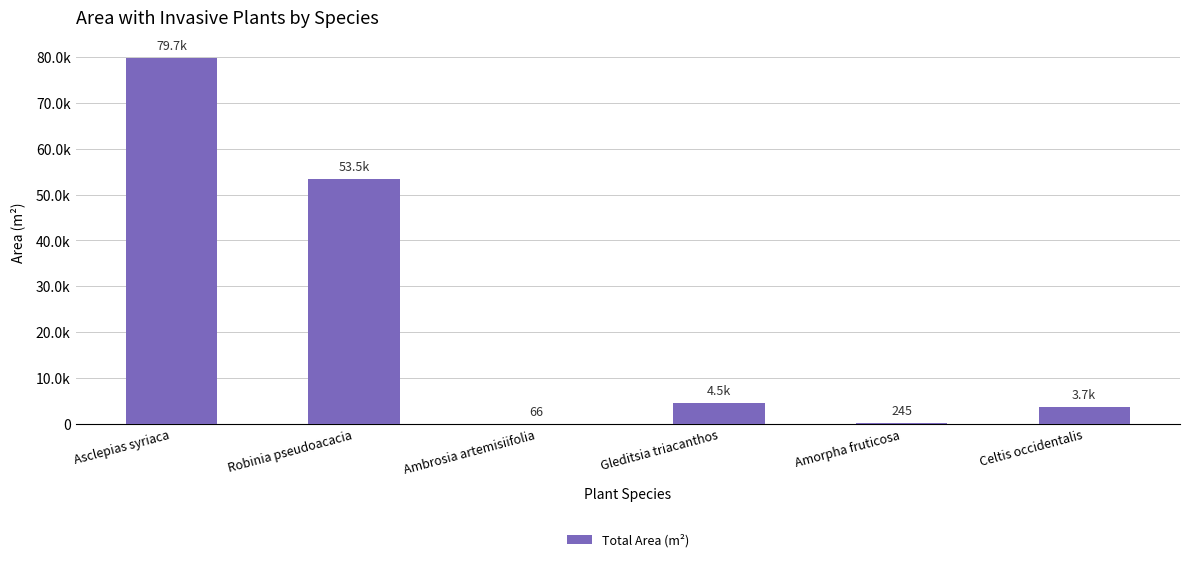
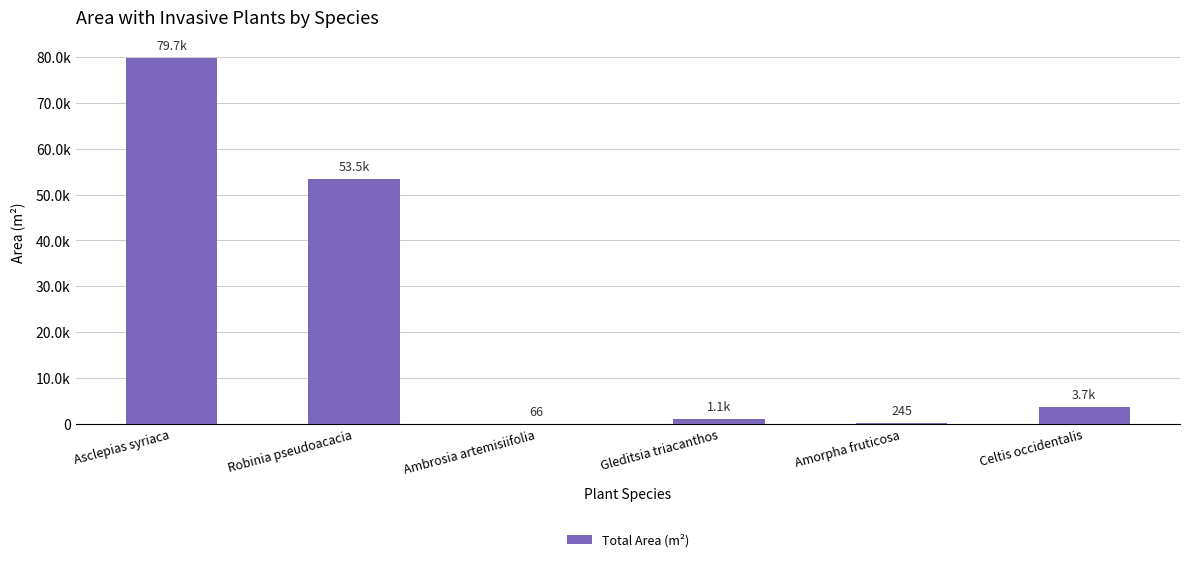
  {
    "Asclepias syriaca": "79.7k",
    "Robinia pseudoacacia": "53.5k",
    "Ambrosia artemisiifolia": "66",
-   "Gleditsia triacanthos": "4.5k",
+   "Gleditsia triacanthos": "1.1k",
    "Amorpha fruticosa": "245",
    "Celtis occidentalis": "3.7k"
  }
